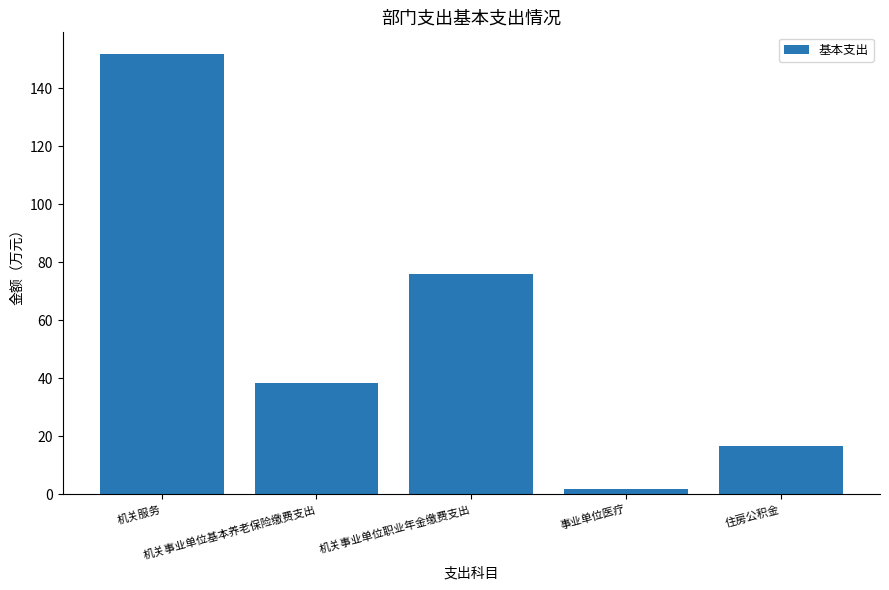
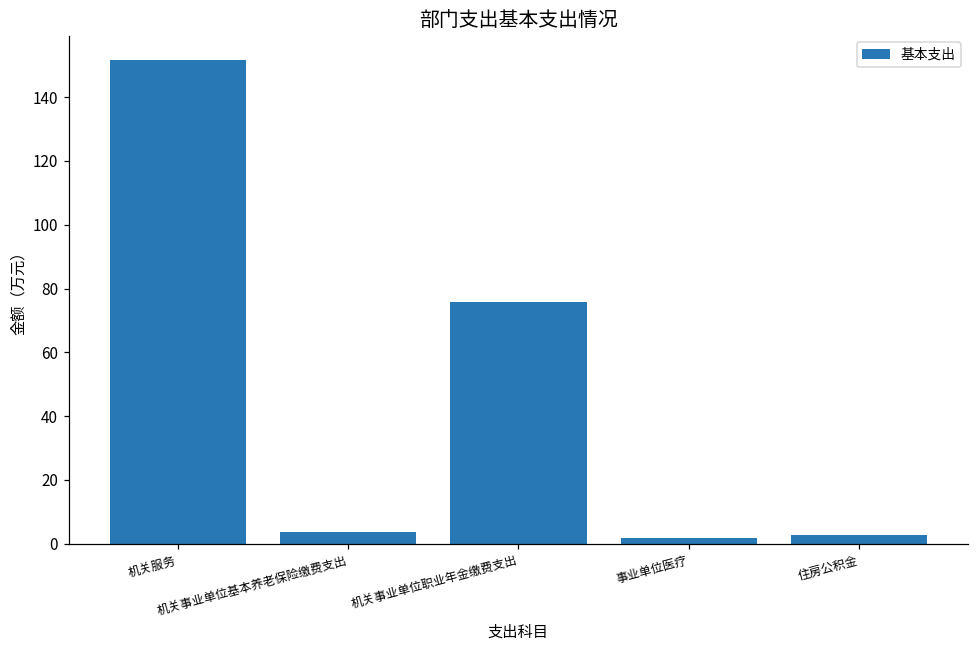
  {
    "机关服务": 152,
-   "机关事业单位基本养老保险缴费支出": 38,
+   "机关事业单位基本养老保险缴费支出": 4,
    "机关事业单位职业年金缴费支出": 76,
    "事业单位医疗": 2,
-   "住房公积金": 17
+   "住房公积金": 3
  }
